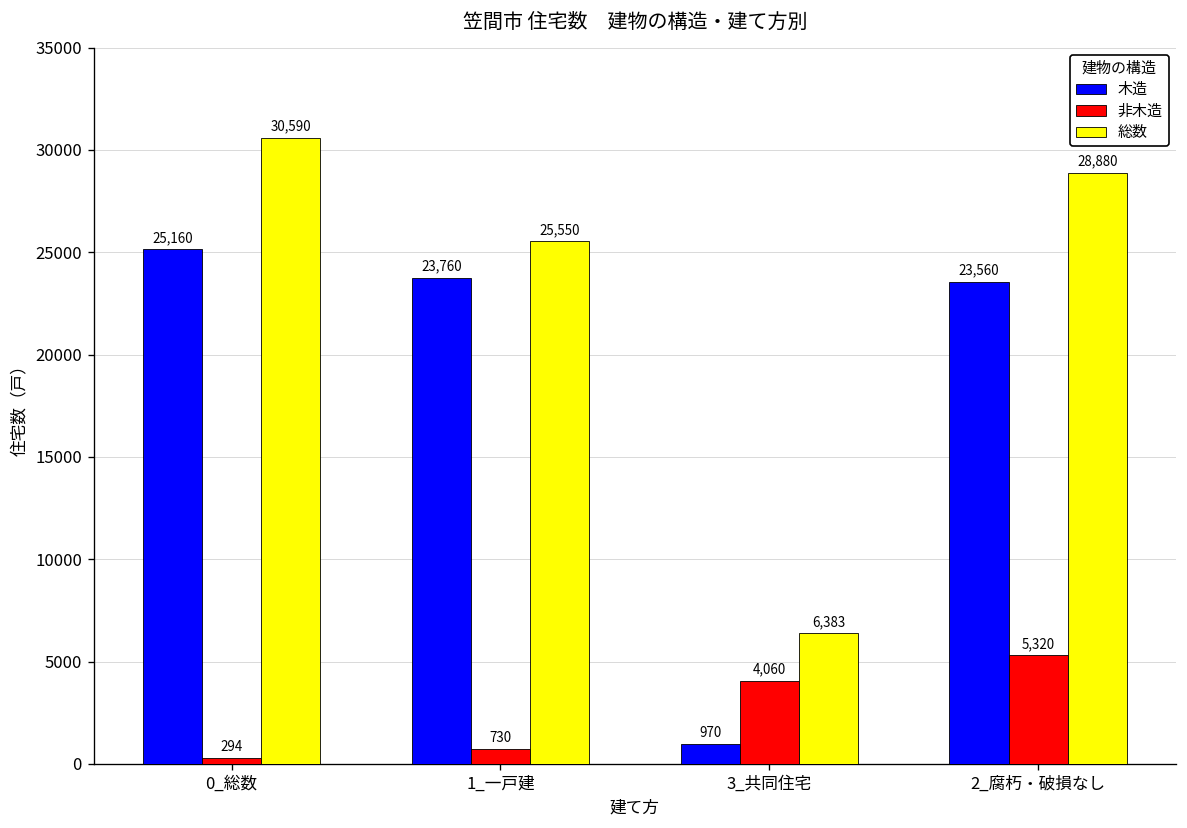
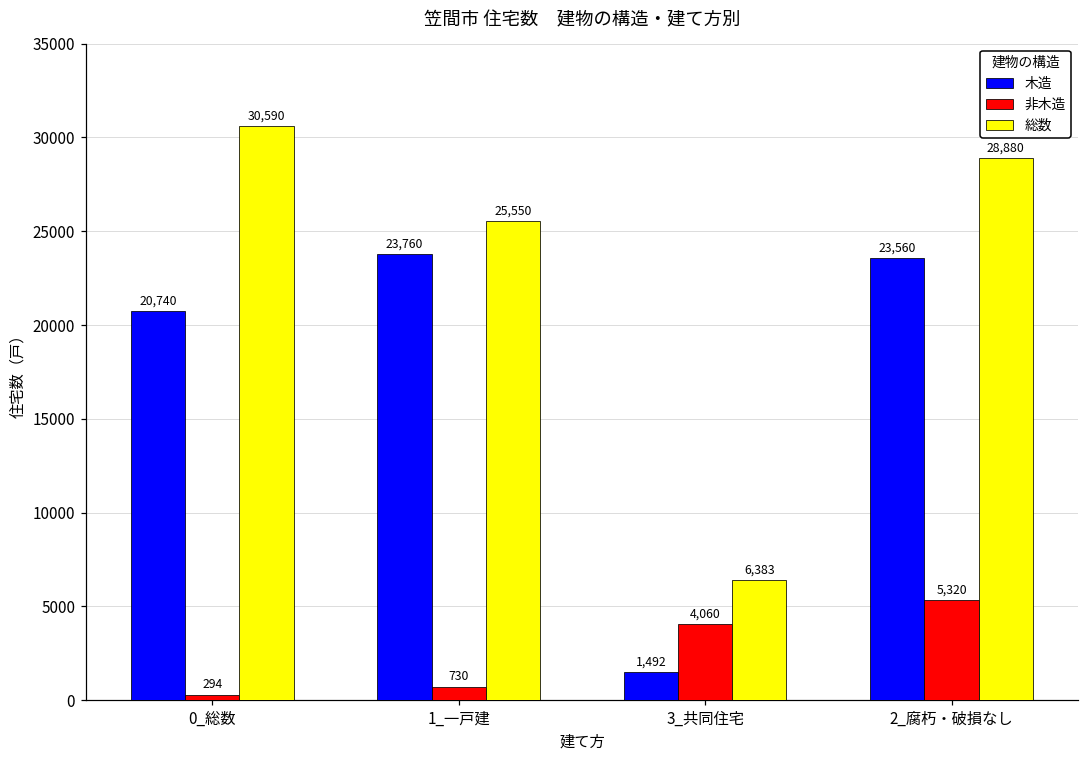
  {
    "木造": {
-     "0_総数": "25,160",
+     "0_総数": "20,740",
      "1_一戸建": "23,760",
-     "3_共同住宅": "970",
+     "3_共同住宅": "1,492",
      "2_腐朽・破損なし": "23,560"
    },
    "非木造": {
      "0_総数": "294",
      "1_一戸建": "730",
      "3_共同住宅": "4,060",
      "2_腐朽・破損なし": "5,320"
    },
    "総数": {
      "0_総数": "30,590",
      "1_一戸建": "25,550",
      "3_共同住宅": "6,383",
      "2_腐朽・破損なし": "28,880"
    }
  }
